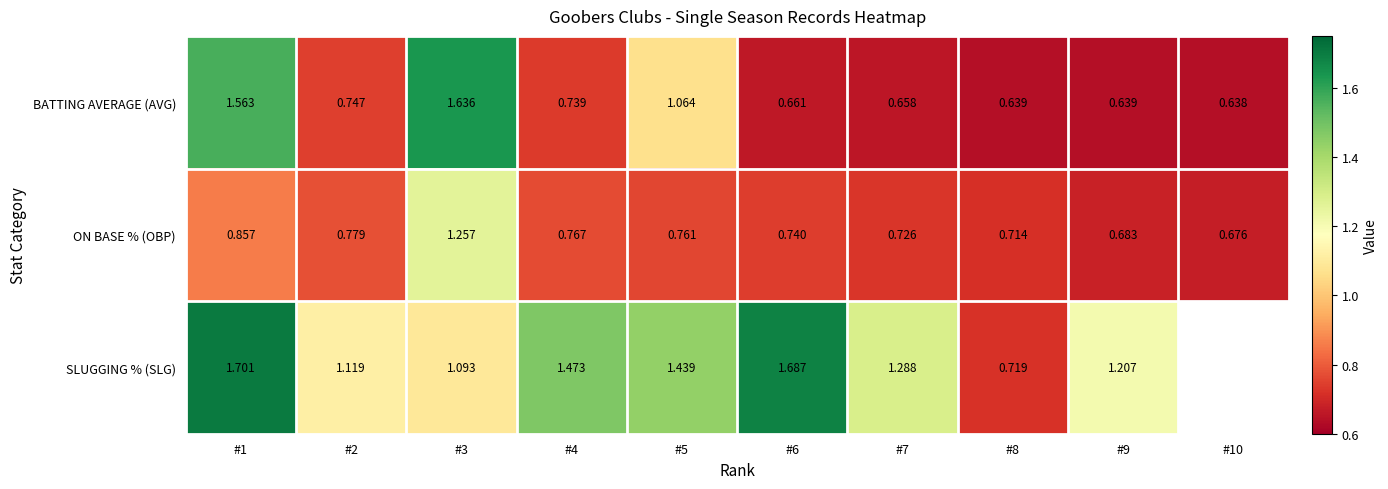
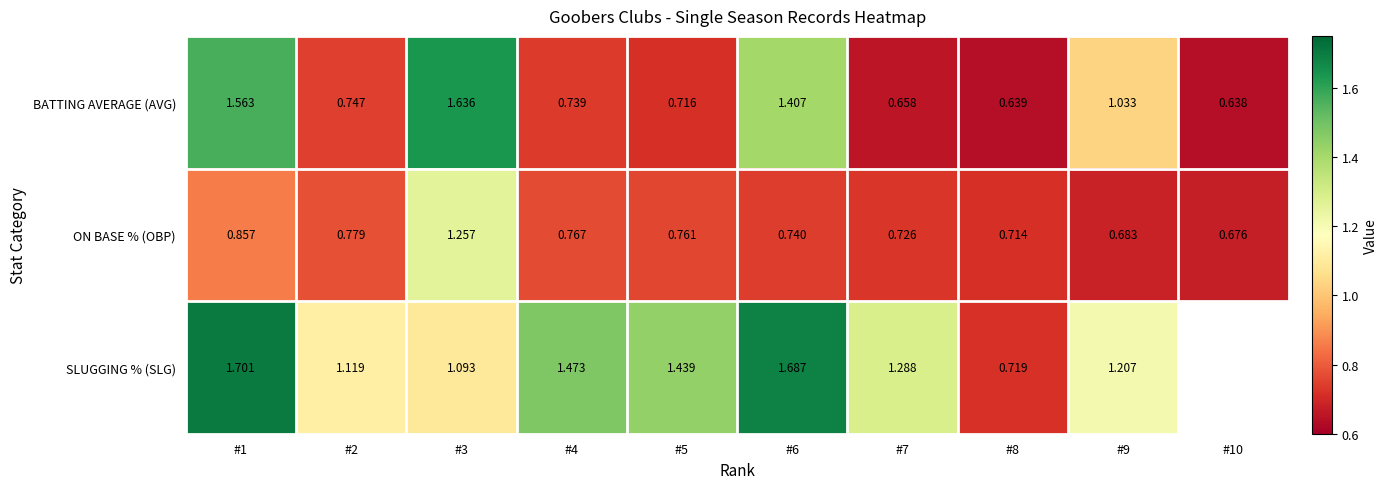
  {
    "BATTING AVERAGE (AVG)": {
      "#1": 1.563,
      "#2": 0.747,
      "#3": 1.636,
      "#4": 0.739,
-     "#5": 1.064,
-     "#6": 0.661,
+     "#5": 0.716,
+     "#6": 1.407,
      "#7": 0.658,
      "#8": 0.639,
-     "#9": 0.639,
+     "#9": 1.033,
      "#10": 0.638
    },
    "ON BASE % (OBP)": {
      "#1": 0.857,
      "#2": 0.779,
      "#3": 1.257,
      "#4": 0.767,
      "#5": 0.761,
      "#6": 0.740,
      "#7": 0.726,
      "#8": 0.714,
      "#9": 0.683,
      "#10": 0.676
    },
    "SLUGGING % (SLG)": {
      "#1": 1.701,
      "#2": 1.119,
      "#3": 1.093,
      "#4": 1.473,
      "#5": 1.439,
      "#6": 1.687,
      "#7": 1.288,
      "#8": 0.719,
      "#9": 1.207
    }
  }
